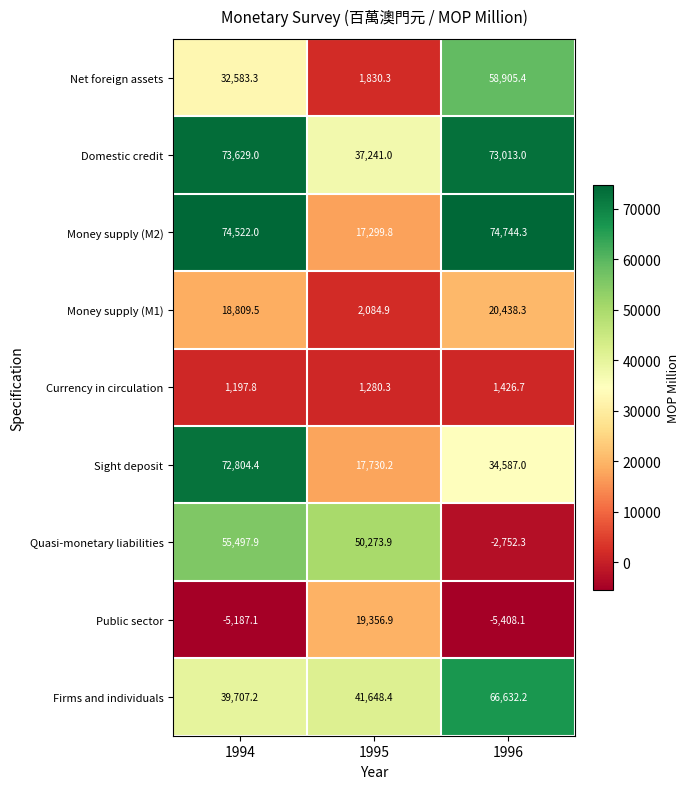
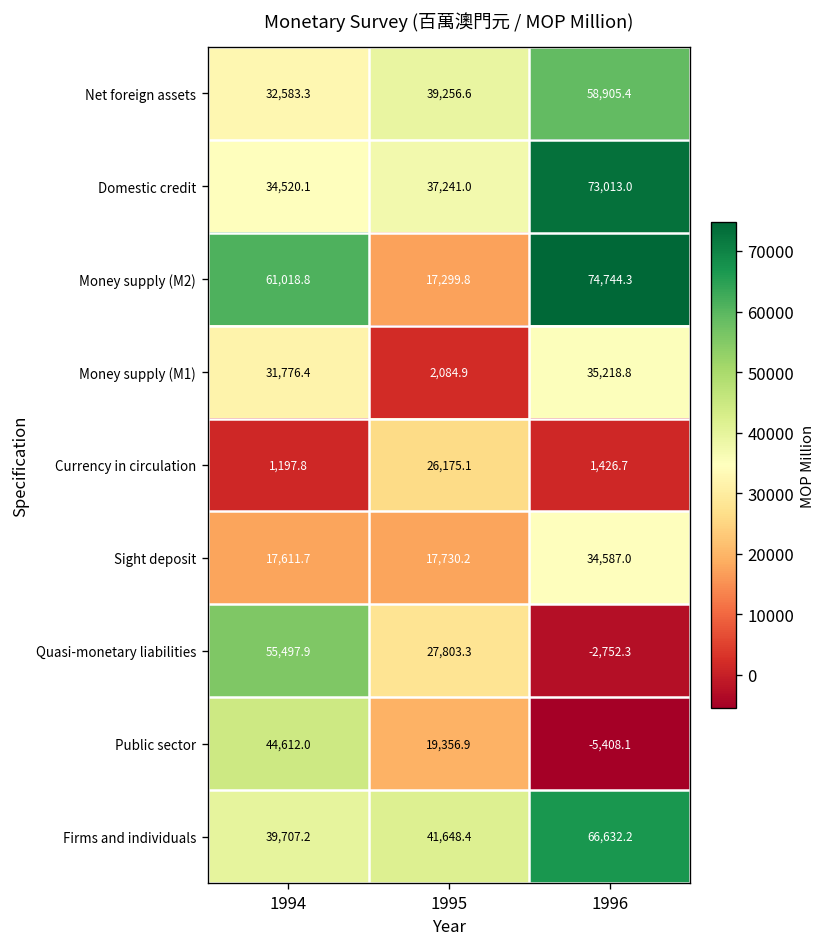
  {
    "Net foreign assets": {
      "1994": "32,583.3",
-     "1995": "1,830.3",
+     "1995": "39,256.6",
      "1996": "58,905.4"
    },
    "Domestic credit": {
-     "1994": "73,629.0",
+     "1994": "34,520.1",
      "1995": "37,241.0",
      "1996": "73,013.0"
    },
    "Money supply (M2)": {
-     "1994": "74,522.0",
+     "1994": "61,018.8",
      "1995": "17,299.8",
      "1996": "74,744.3"
    },
    "Money supply (M1)": {
-     "1994": "18,809.5",
+     "1994": "31,776.4",
      "1995": "2,084.9",
-     "1996": "20,438.3"
+     "1996": "35,218.8"
    },
    "Currency in circulation": {
      "1994": "1,197.8",
-     "1995": "1,280.3",
+     "1995": "26,175.1",
      "1996": "1,426.7"
    },
    "Sight deposit": {
-     "1994": "72,804.4",
+     "1994": "17,611.7",
      "1995": "17,730.2",
      "1996": "34,587.0"
    },
    "Quasi-monetary liabilities": {
      "1994": "55,497.9",
-     "1995": "50,273.9",
+     "1995": "27,803.3",
      "1996": "-2,752.3"
    },
    "Public sector": {
-     "1994": "-5,187.1",
+     "1994": "44,612.0",
      "1995": "19,356.9",
      "1996": "-5,408.1"
    },
    "Firms and individuals": {
      "1994": "39,707.2",
      "1995": "41,648.4",
      "1996": "66,632.2"
    }
  }
